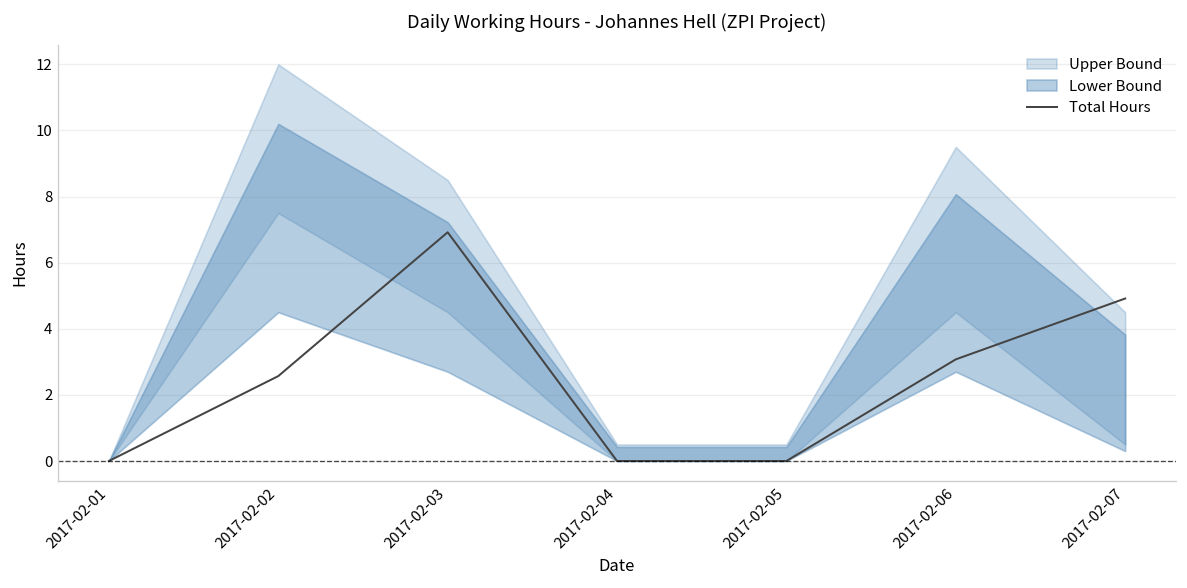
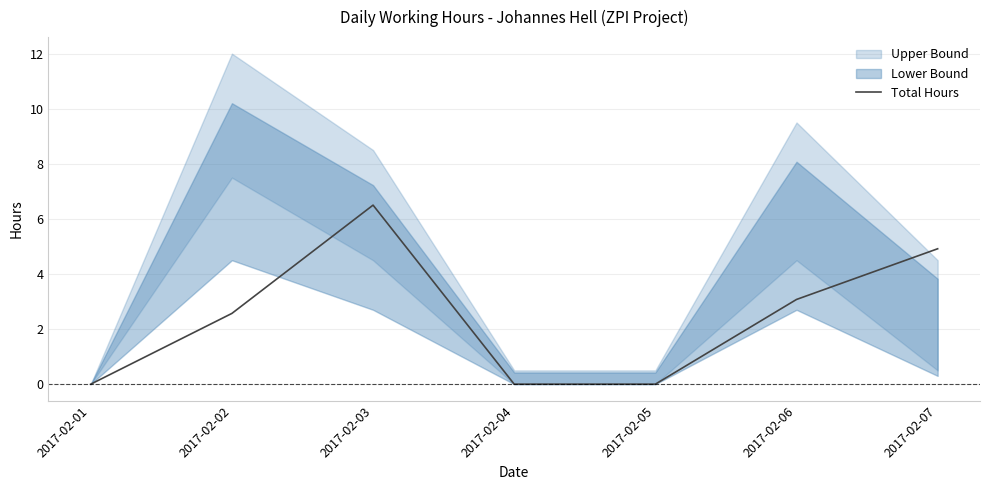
  {
    "Total Hours": {
      "2017-02-02": 2.6,
-     "2017-02-03": 6.9,
+     "2017-02-03": 6.5,
      "2017-02-04": 0.0,
      "2017-02-05": 0.0,
      "2017-02-06": 3.1,
      "2017-02-07": 4.9
    }
  }
